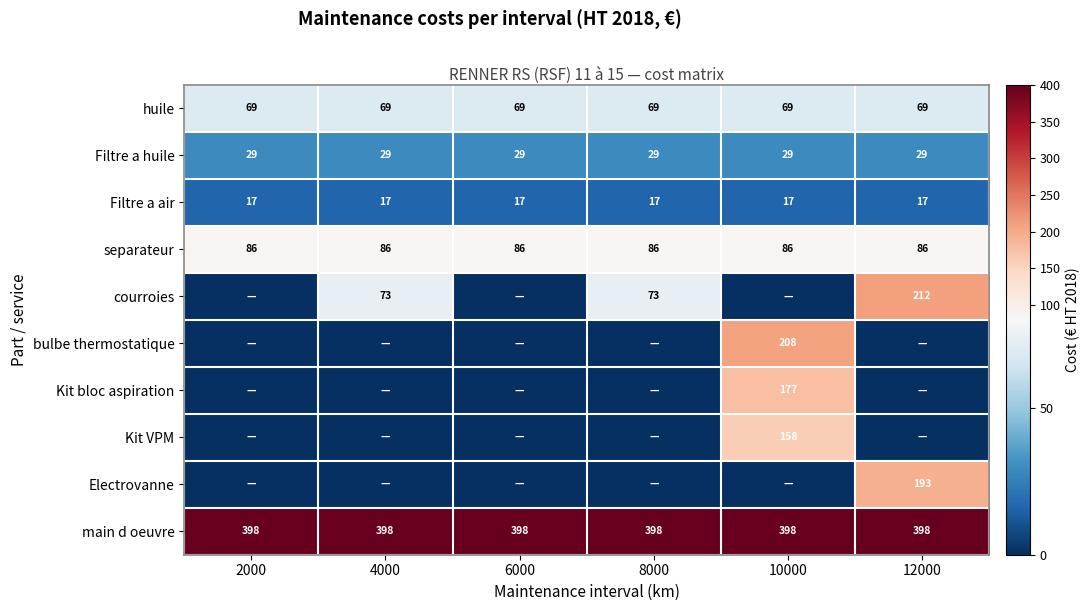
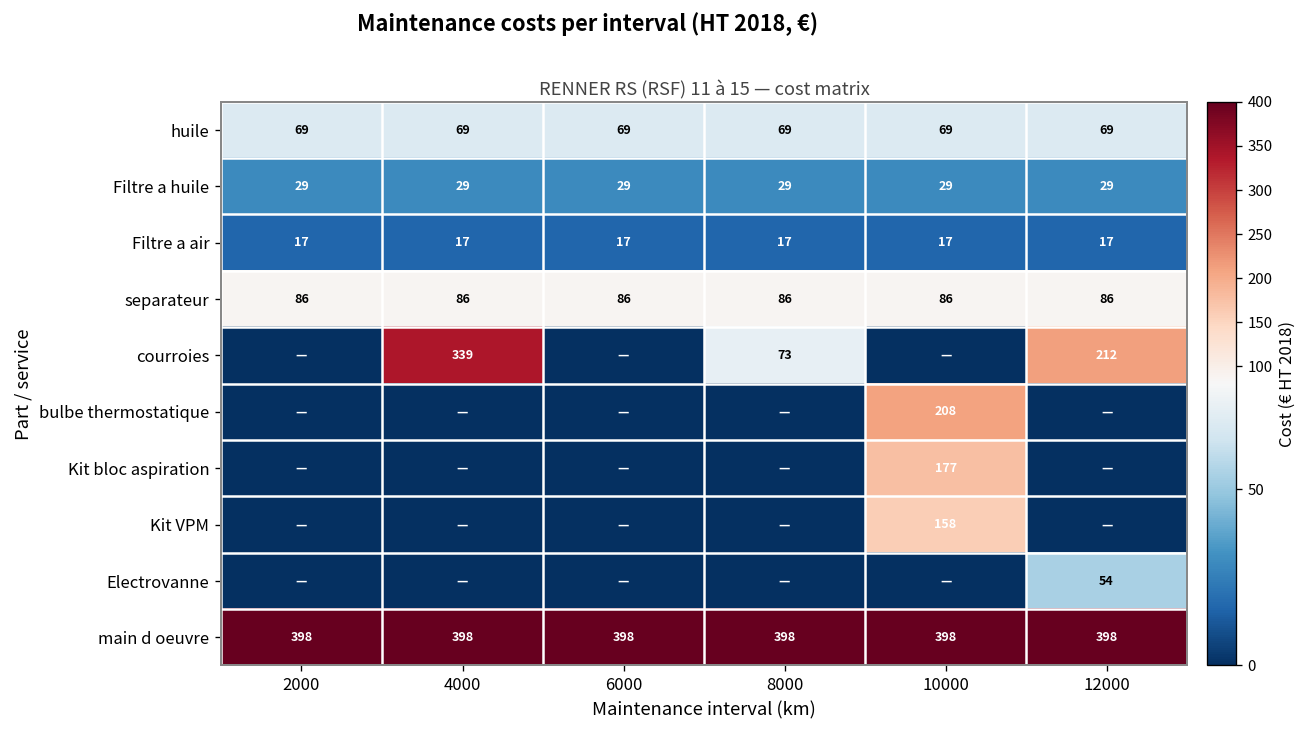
  {
    "huile": {
      "2000": 69,
      "4000": 69,
      "6000": 69,
      "8000": 69,
      "10000": 69,
      "12000": 69
    },
    "Filtre a huile": {
      "2000": 29,
      "4000": 29,
      "6000": 29,
      "8000": 29,
      "10000": 29,
      "12000": 29
    },
    "Filtre a air": {
      "2000": 17,
      "4000": 17,
      "6000": 17,
      "8000": 17,
      "10000": 17,
      "12000": 17
    },
    "separateur": {
      "2000": 86,
      "4000": 86,
      "6000": 86,
      "8000": 86,
      "10000": 86,
      "12000": 86
    },
    "courroies": {
-     "4000": 73,
+     "4000": 339,
      "8000": 73,
      "12000": 212
    },
    "bulbe thermostatique": {
      "10000": 208
    },
    "Kit bloc aspiration": {
      "10000": 177
    },
    "Kit VPM": {
      "10000": 158
    },
    "Electrovanne": {
-     "12000": 193
+     "12000": 54
    },
    "main d oeuvre": {
      "2000": 398,
      "4000": 398,
      "6000": 398,
      "8000": 398,
      "10000": 398,
      "12000": 398
    }
  }
